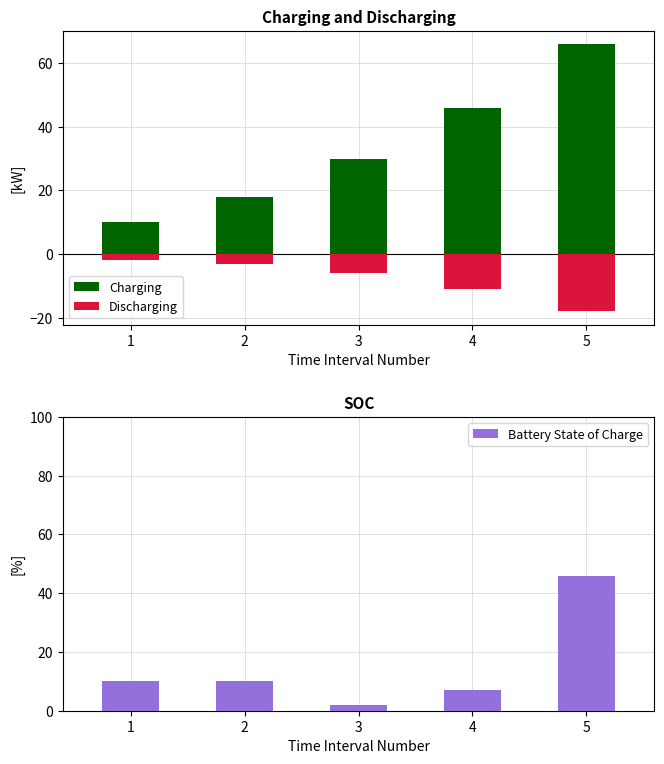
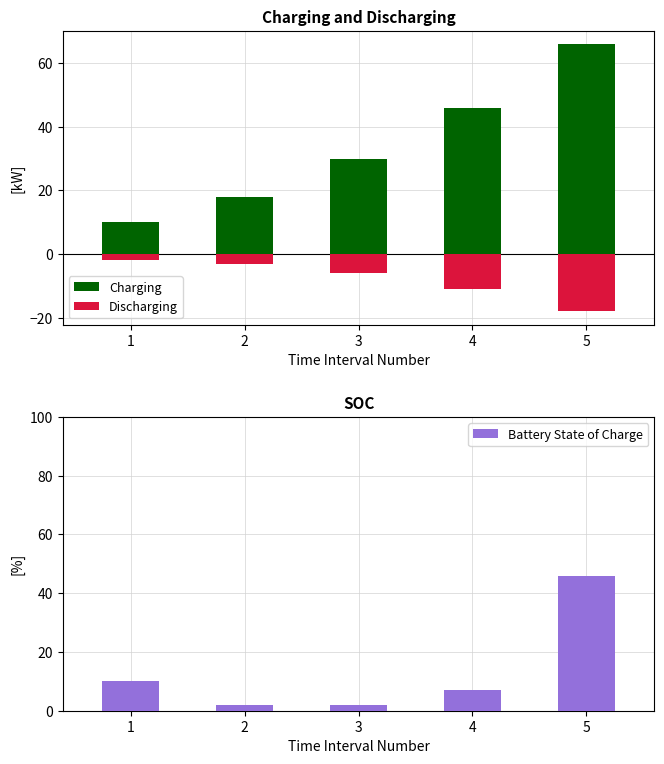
  {
    "Charging and Discharging": {
      "Charging": {
        "1": 10,
        "2": 18,
        "3": 30,
        "4": 46,
        "5": 66
      },
      "Discharging": {
        "1": -2,
        "2": -3,
        "3": -6,
        "4": -11,
        "5": -18
      }
    },
    "SOC": {
      "1": 10,
-     "2": 10,
+     "2": 2,
      "3": 2,
      "4": 7,
      "5": 46
    }
  }
